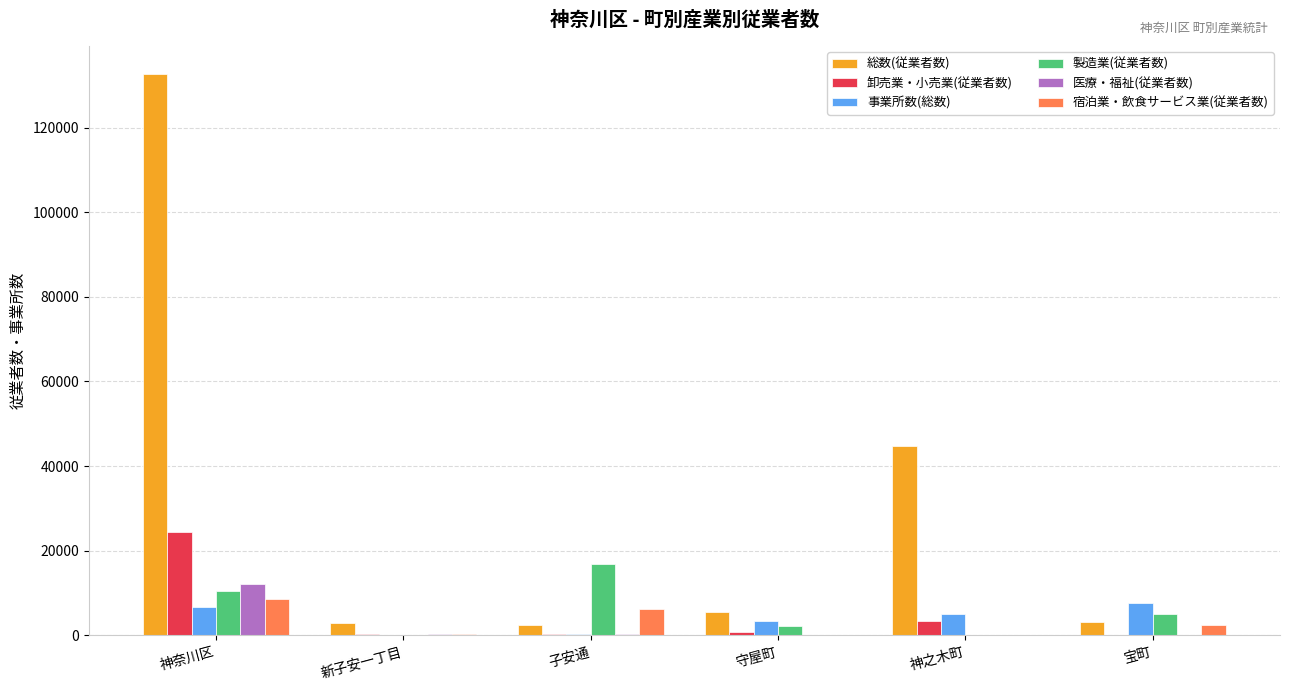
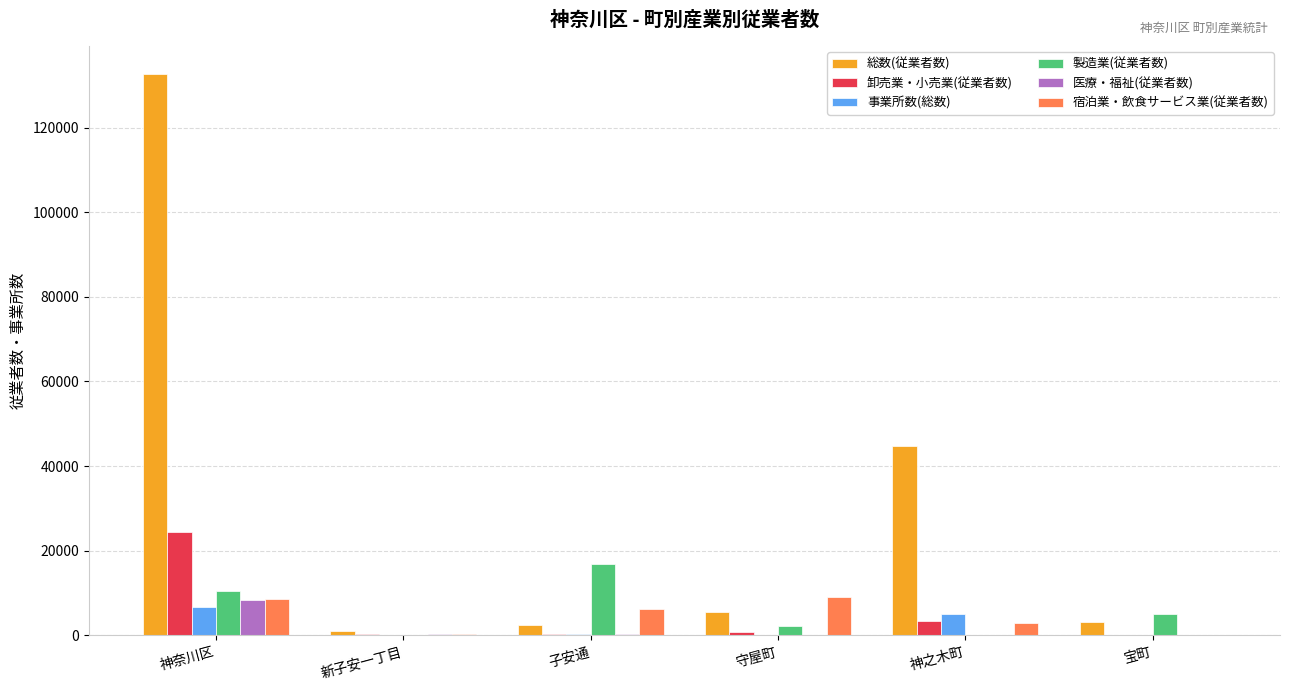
  {
    "総数(従業者数)": {
      "神奈川区": 133000,
-     "新子安一丁目": 3000,
+     "新子安一丁目": 1000,
      "子安通": 2000,
      "守屋町": 5000,
      "神之木町": 45000,
      "宝町": 3000
    },
    "卸売業・小売業(従業者数)": {
      "神奈川区": 24000,
      "守屋町": 1000,
      "神之木町": 3000
    },
    "事業所数(総数)": {
      "神奈川区": 7000,
-     "守屋町": 3000,
+     "守屋町": 0,
      "神之木町": 5000,
-     "宝町": 8000
+     "宝町": 0
    },
    "製造業(従業者数)": {
      "神奈川区": 10000,
      "子安通": 17000,
      "守屋町": 2000,
      "宝町": 5000
    },
    "医療・福祉(従業者数)": {
-     "神奈川区": 12000,
+     "神奈川区": 8000,
      "守屋町": 0
    },
    "宿泊業・飲食サービス業(従業者数)": {
      "神奈川区": 8000,
      "子安通": 6000,
-     "守屋町": 0,
-     "神之木町": 0,
-     "宝町": 2000
+     "守屋町": 9000,
+     "神之木町": 3000,
+     "宝町": 0
    }
  }
